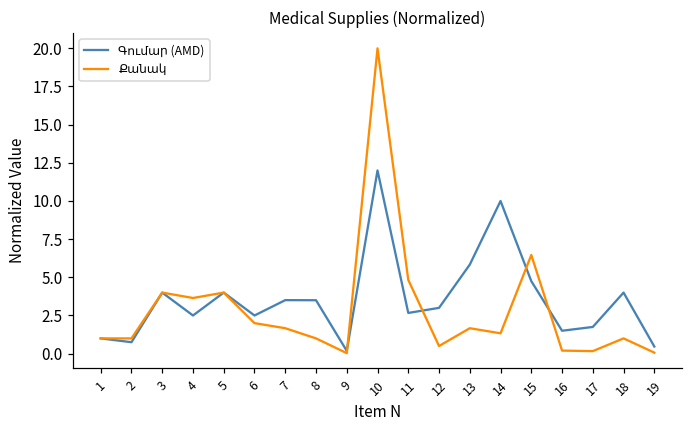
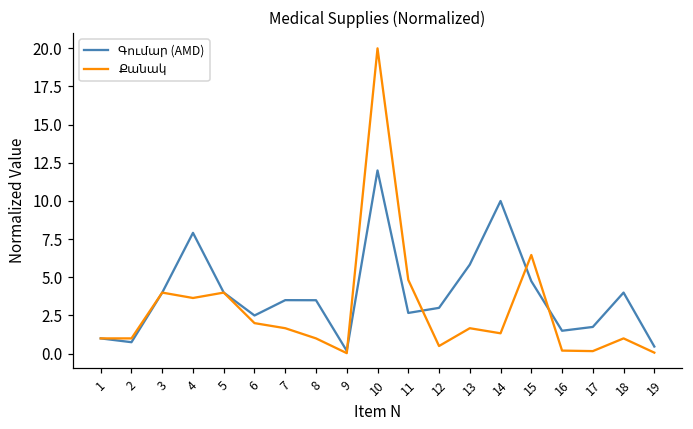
  {
    "Գումար (AMD)": {
      "2": 0.8,
-     "4": 2.5,
+     "4": 7.9,
      "6": 2.5,
      "7": 3.5,
      "8": 3.5,
      "10": 12.0,
      "11": 2.7,
      "12": 3.0,
      "13": 5.8,
      "14": 10.0,
      "15": 4.8,
      "16": 1.5,
      "17": 1.8,
      "18": 4.0,
      "19": 0.5
    },
    "Քանակ": {
      "2": 1.0,
      "4": 3.6,
      "6": 2.0,
      "7": 1.7,
      "8": 1.0,
      "10": 20.0,
      "11": 4.8,
      "12": 0.5,
      "13": 1.7,
      "14": 1.3,
      "15": 6.5,
      "16": 0.2,
      "17": 0.2,
      "18": 1.0,
      "19": 0.1
    }
  }
